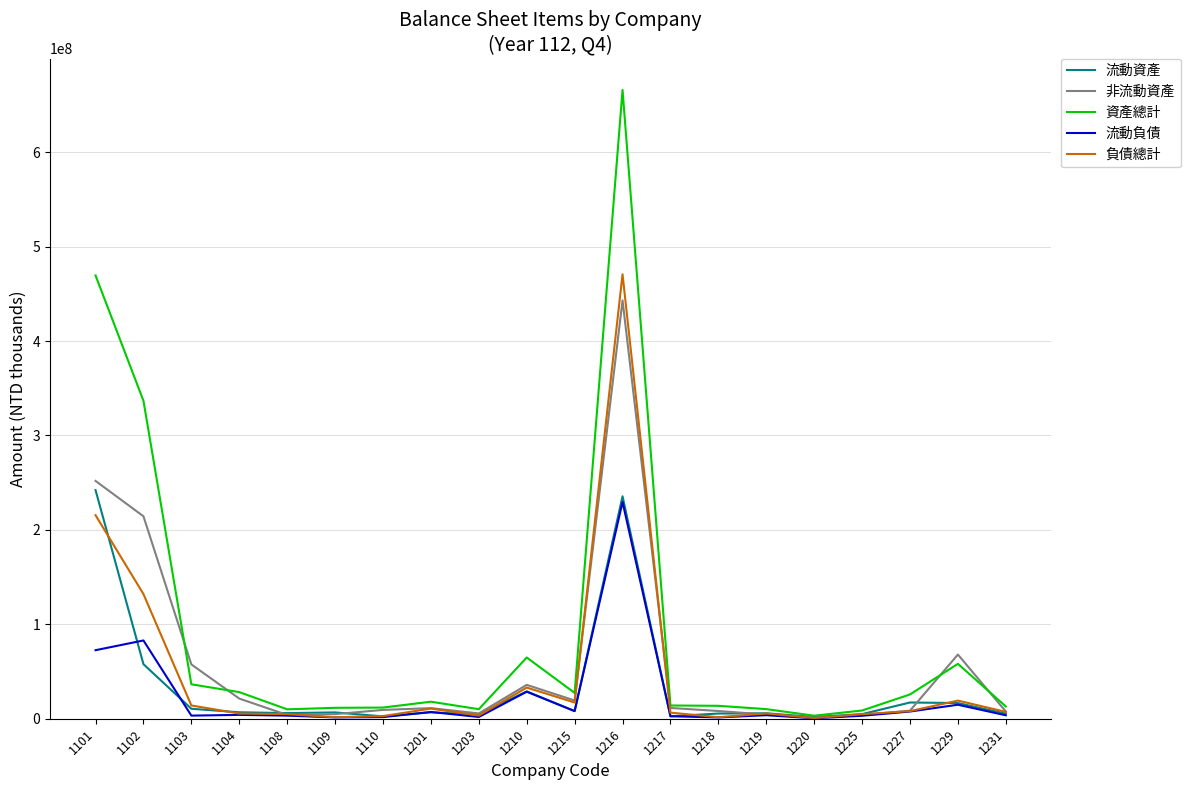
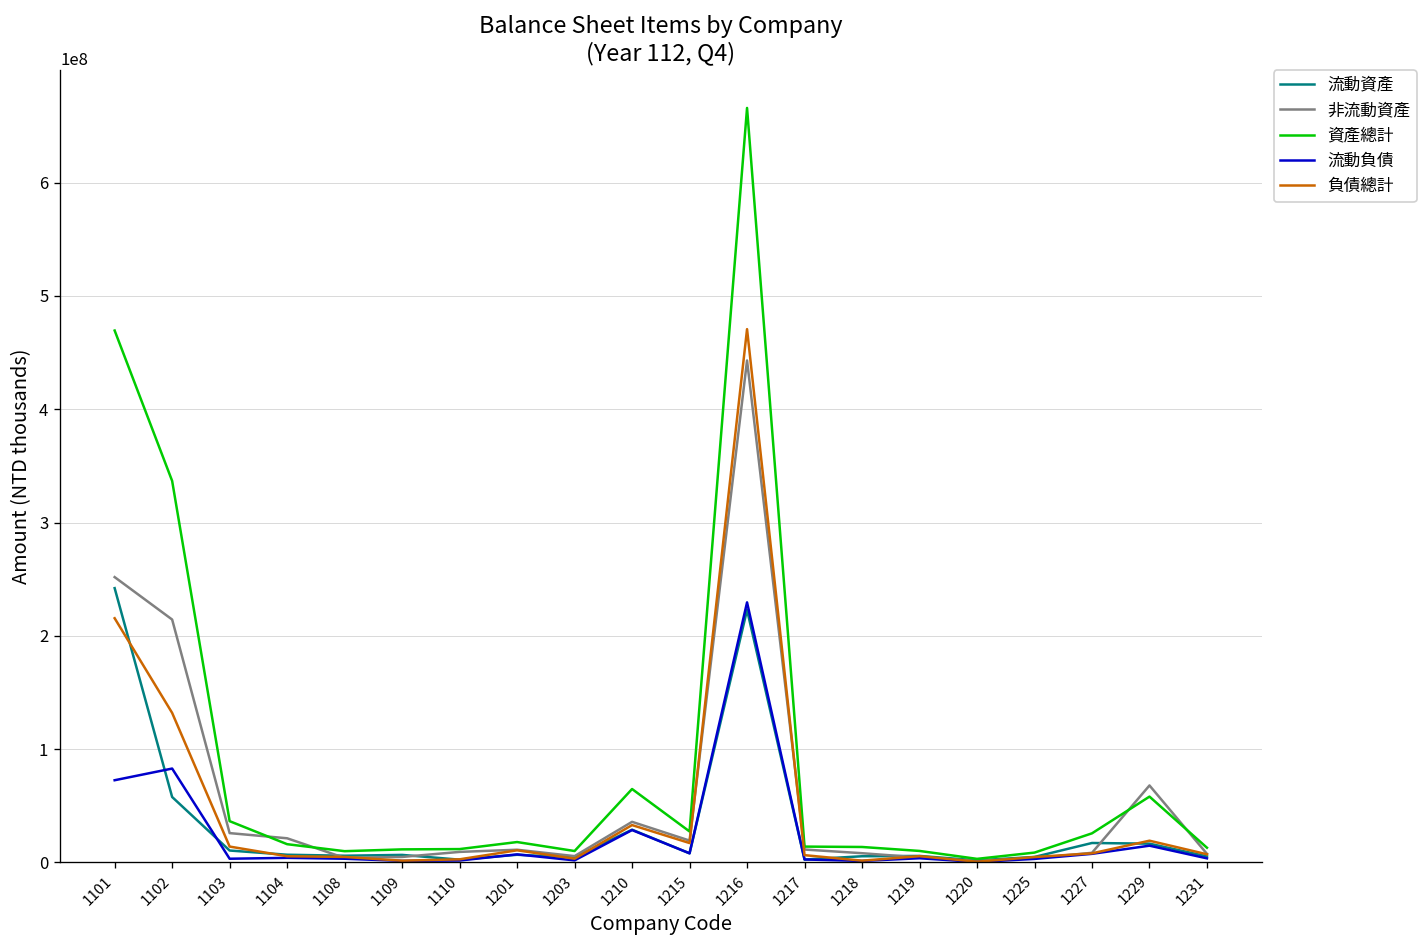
  {
    "流動資產": {
      "1101": 240000000,
      "1102": 60000000,
      "1103": 10000000,
-     "1216": 240000000,
+     "1216": 220000000,
      "1227": 20000000
    },
    "非流動資產": {
      "1101": 250000000,
      "1102": 210000000,
-     "1103": 60000000,
+     "1103": 30000000,
      "1104": 20000000,
      "1210": 40000000,
      "1216": 440000000,
      "1229": 70000000
    },
    "資產總計": {
      "1101": 470000000,
      "1102": 340000000,
      "1103": 40000000,
-     "1104": 30000000,
+     "1104": 20000000,
      "1108": 10000000,
      "1109": 10000000,
      "1201": 20000000,
      "1203": 10000000,
      "1210": 60000000,
      "1215": 30000000,
      "1216": 670000000,
      "1218": 10000000,
      "1219": 10000000,
      "1225": 10000000,
      "1227": 30000000,
      "1229": 60000000,
      "1231": 10000000
    },
    "流動負債": {
      "1101": 70000000,
      "1102": 80000000,
      "1103": 0,
      "1216": 230000000
    },
    "負債總計": {
      "1101": 220000000,
      "1102": 130000000,
      "1103": 10000000,
      "1210": 30000000,
      "1216": 470000000,
      "1217": 10000000
    }
  }
